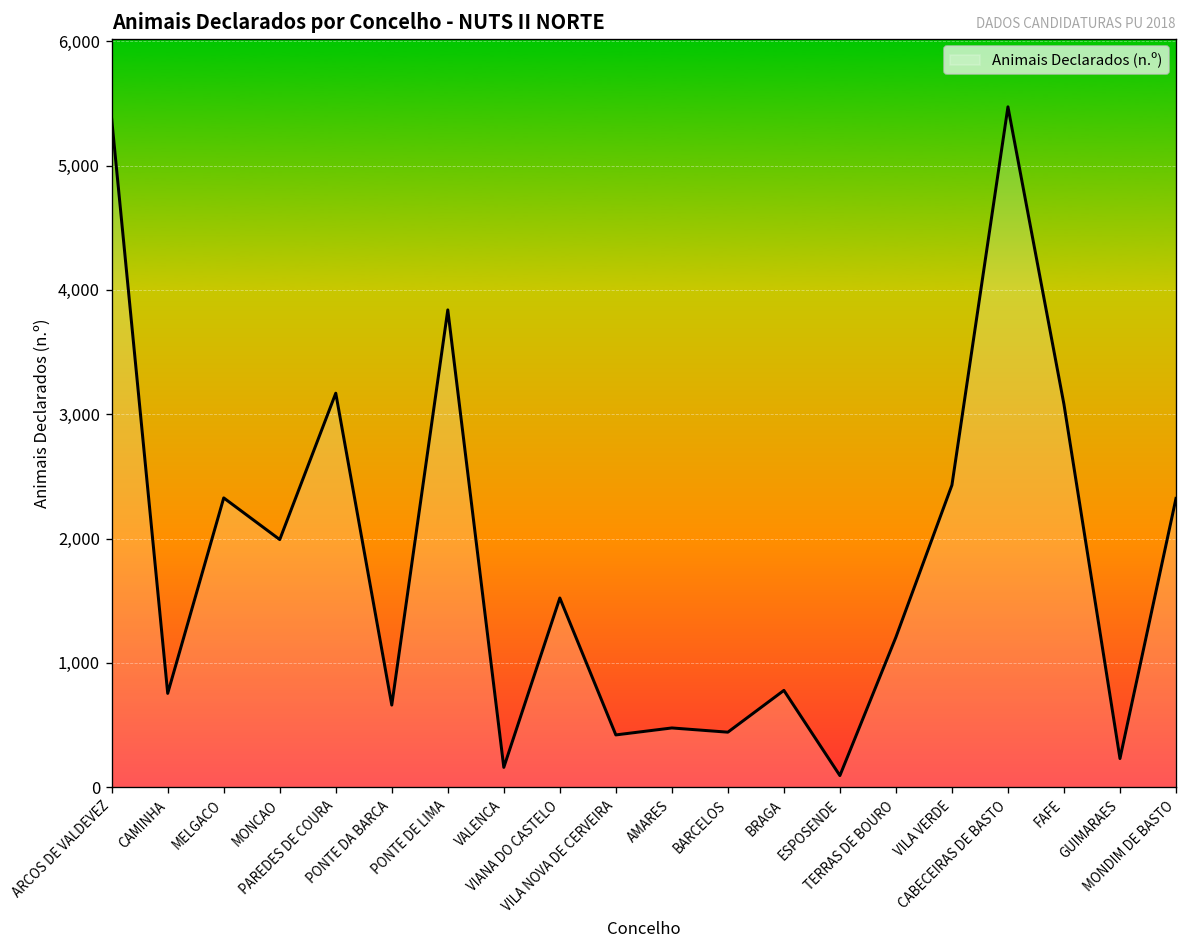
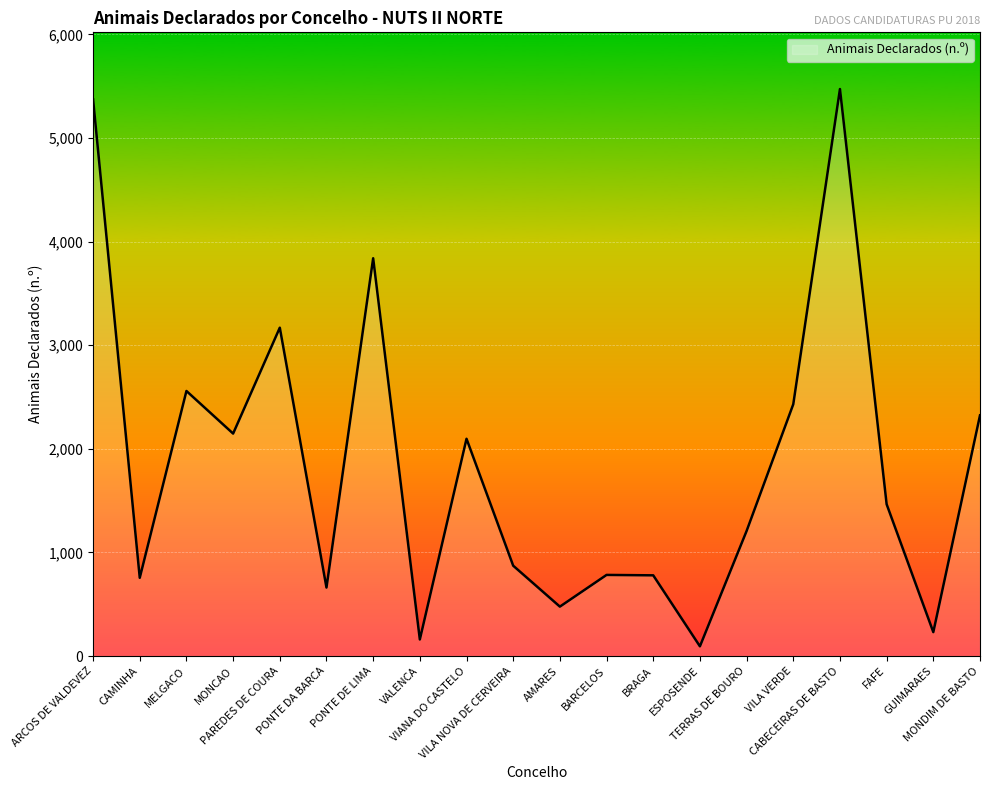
  {
    "ARCOS DE VALDEVEZ": "5,370",
    "CAMINHA": "760",
-   "MELGACO": "2,330",
-   "MONCAO": "1,990",
+   "MELGACO": "2,560",
+   "MONCAO": "2,150",
    "PAREDES DE COURA": "3,170",
    "PONTE DA BARCA": "660",
    "PONTE DE LIMA": "3,840",
    "VALENCA": "160",
-   "VIANA DO CASTELO": "1,520",
-   "VILA NOVA DE CERVEIRA": "420",
+   "VIANA DO CASTELO": "2,100",
+   "VILA NOVA DE CERVEIRA": "870",
    "AMARES": "480",
-   "BARCELOS": "440",
+   "BARCELOS": "780",
    "BRAGA": "780",
    "ESPOSENDE": "90",
    "TERRAS DE BOURO": "1,210",
    "VILA VERDE": "2,430",
    "CABECEIRAS DE BASTO": "5,470",
-   "FAFE": "3,080",
+   "FAFE": "1,470",
    "GUIMARAES": "230",
    "MONDIM DE BASTO": "2,320"
  }
